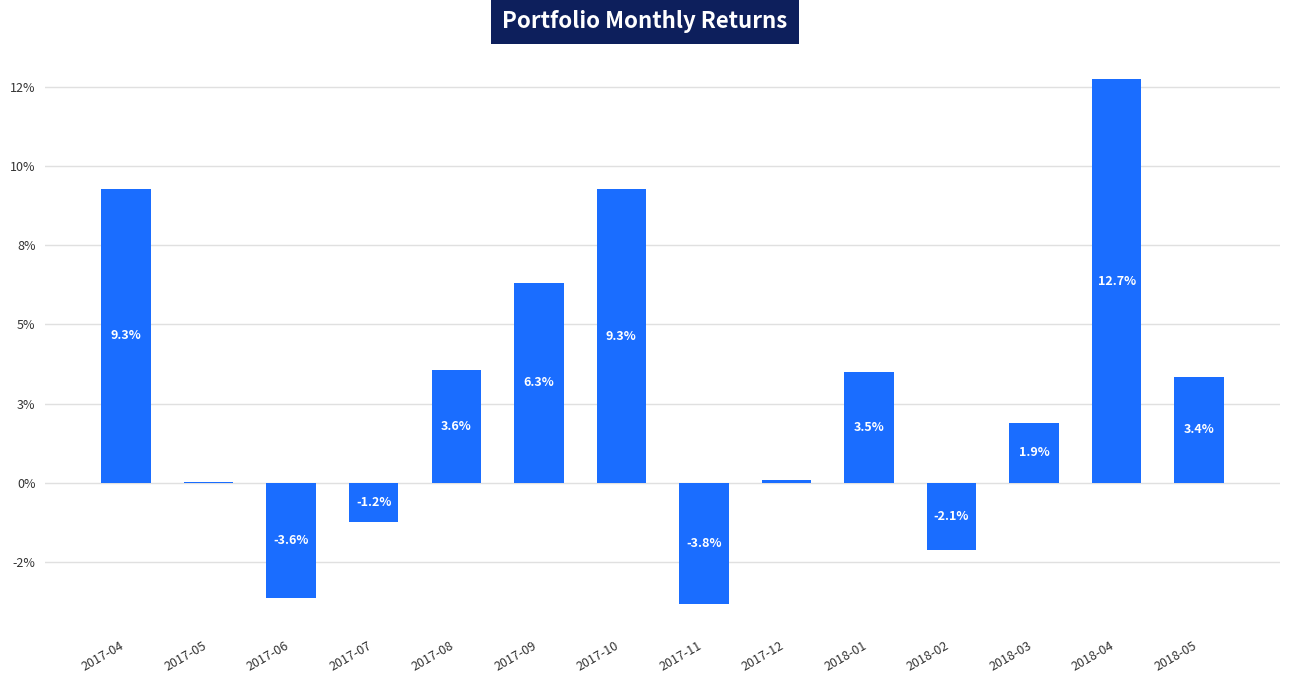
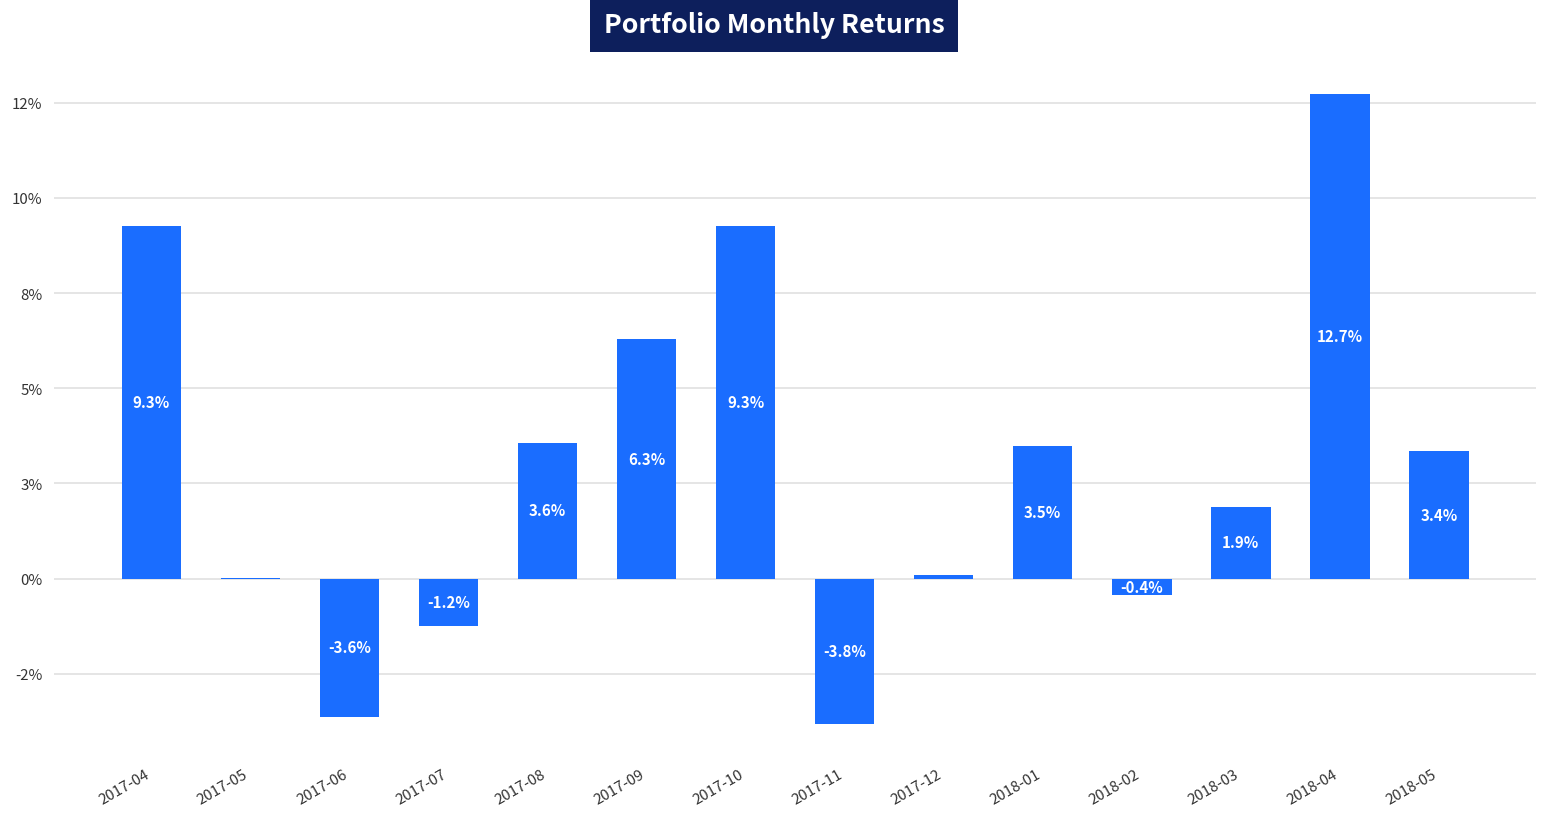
  {
    "2017-04": "9.3%",
    "2017-06": "-3.6%",
    "2017-07": "-1.2%",
    "2017-08": "3.6%",
    "2017-09": "6.3%",
    "2017-10": "9.3%",
    "2017-11": "-3.8%",
    "2018-01": "3.5%",
-   "2018-02": "-2.1%",
+   "2018-02": "-0.4%",
    "2018-03": "1.9%",
    "2018-04": "12.7%",
    "2018-05": "3.4%"
  }
